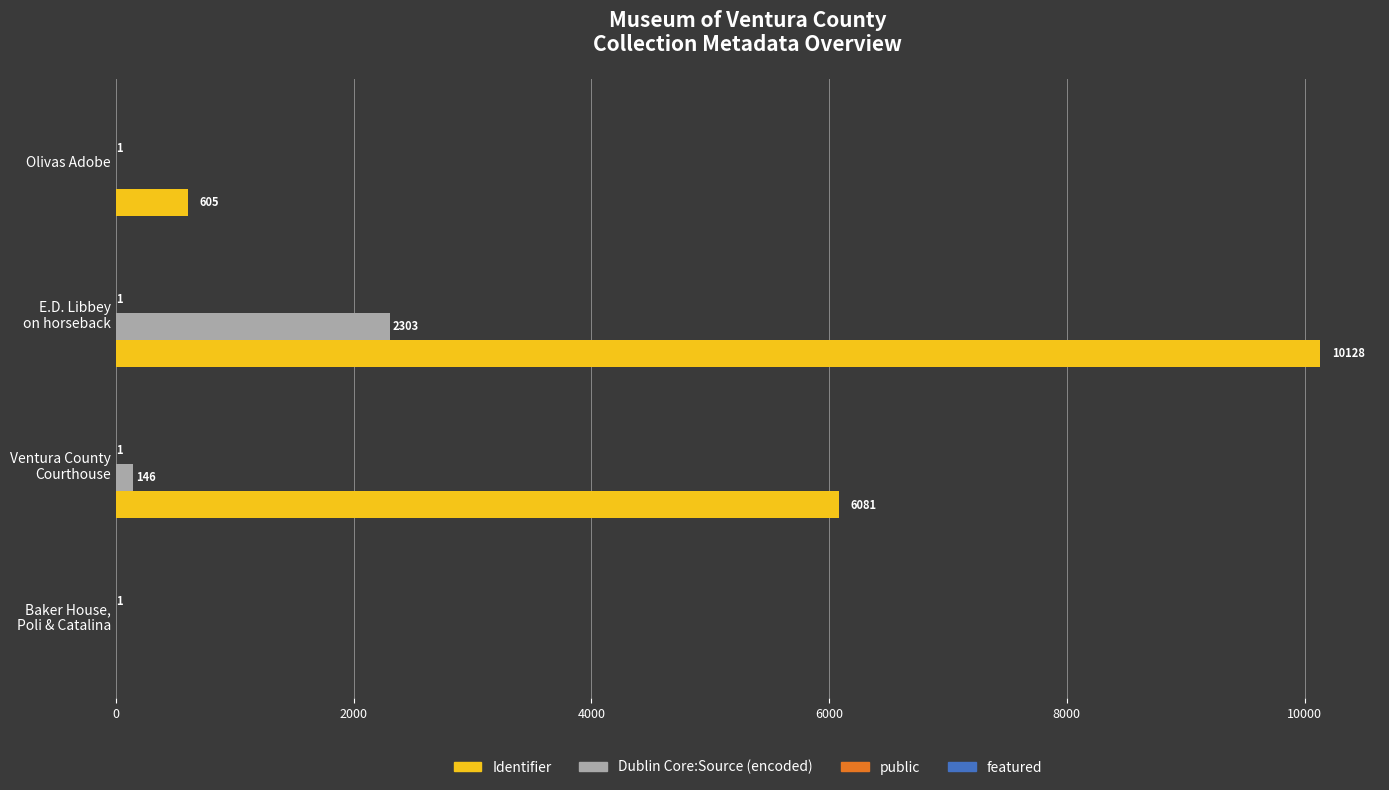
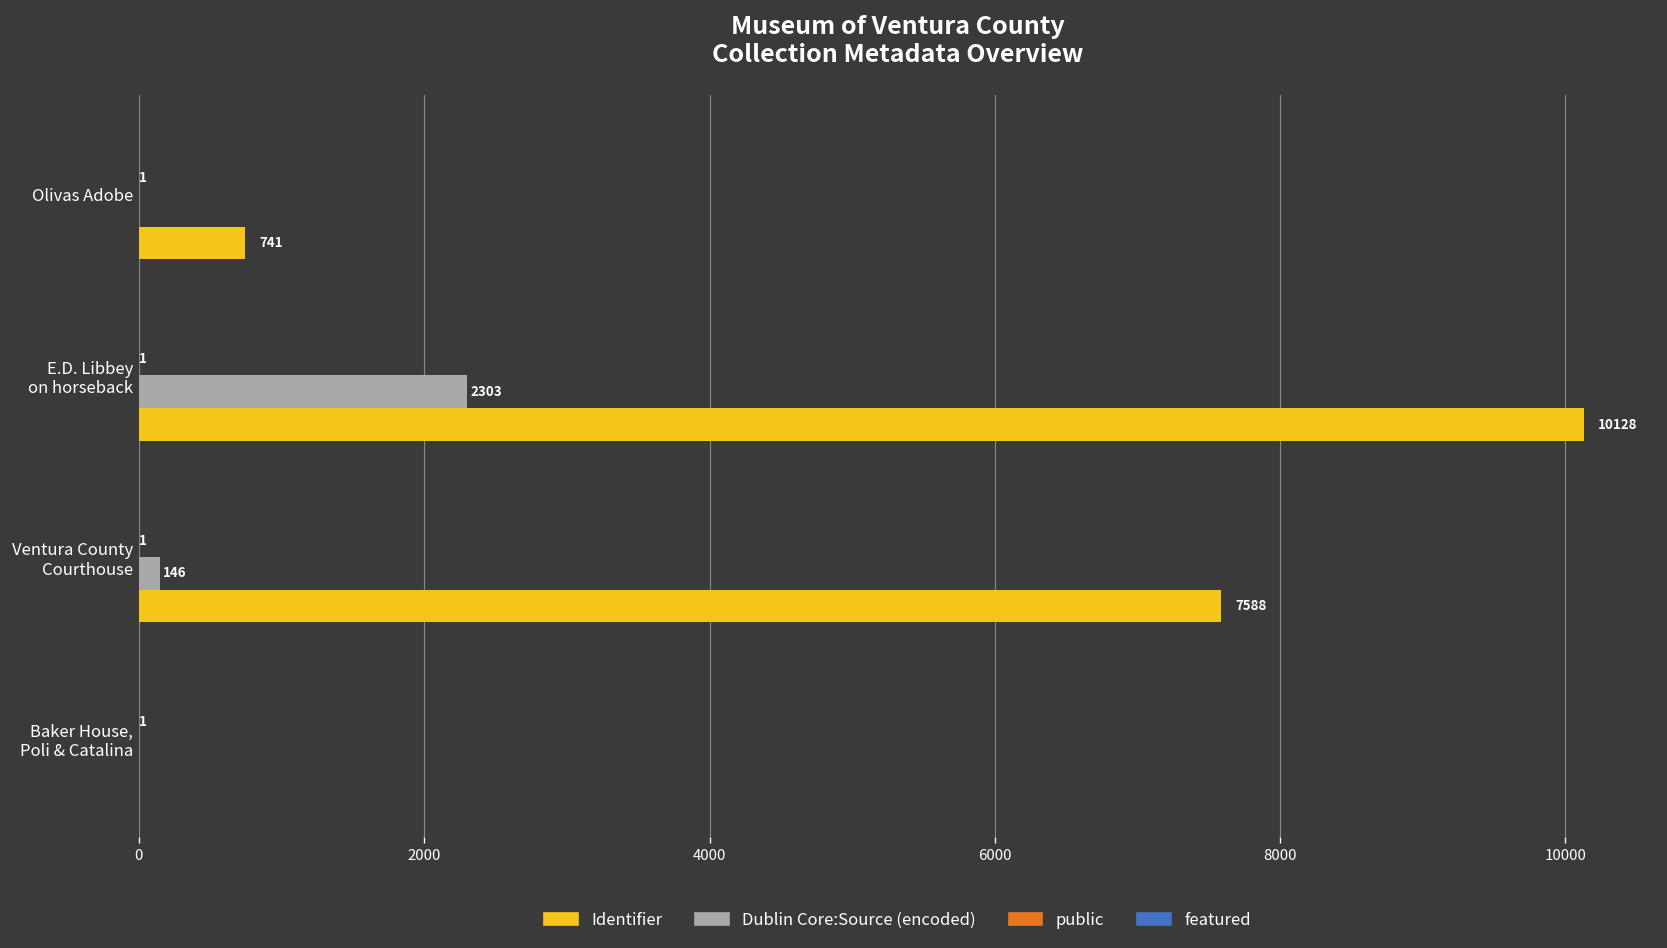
  {
    "Identifier": {
-     "Olivas Adobe": 605,
+     "Olivas Adobe": 741,
      "E.D. Libbey on horseback": 10128,
-     "Ventura County Courthouse": 6081
+     "Ventura County Courthouse": 7588
    },
    "Dublin Core:Source (encoded)": {
      "E.D. Libbey on horseback": 2303,
      "Ventura County Courthouse": 146
    },
    "public": {
      "Olivas Adobe": 1,
      "E.D. Libbey on horseback": 1,
      "Ventura County Courthouse": 1,
      "Baker House, Poli & Catalina": 1
    },
    "featured": {
      "Olivas Adobe": 0,
      "E.D. Libbey on horseback": 0,
      "Ventura County Courthouse": 0,
      "Baker House, Poli & Catalina": 0
    }
  }
